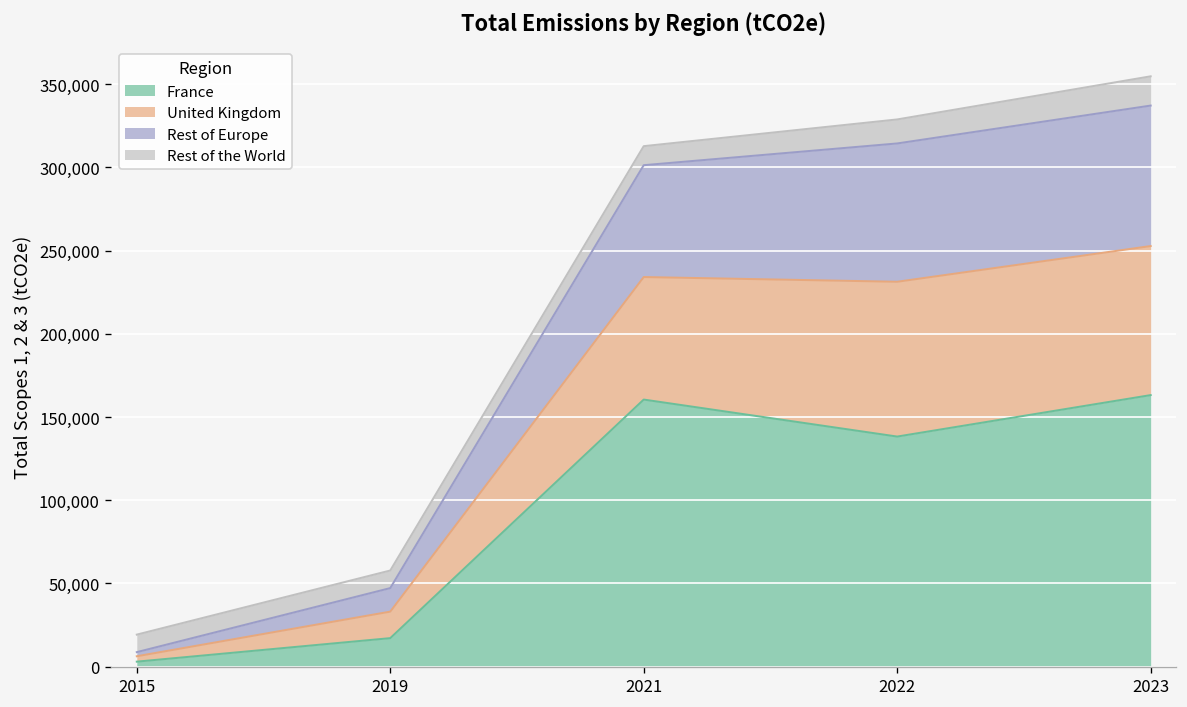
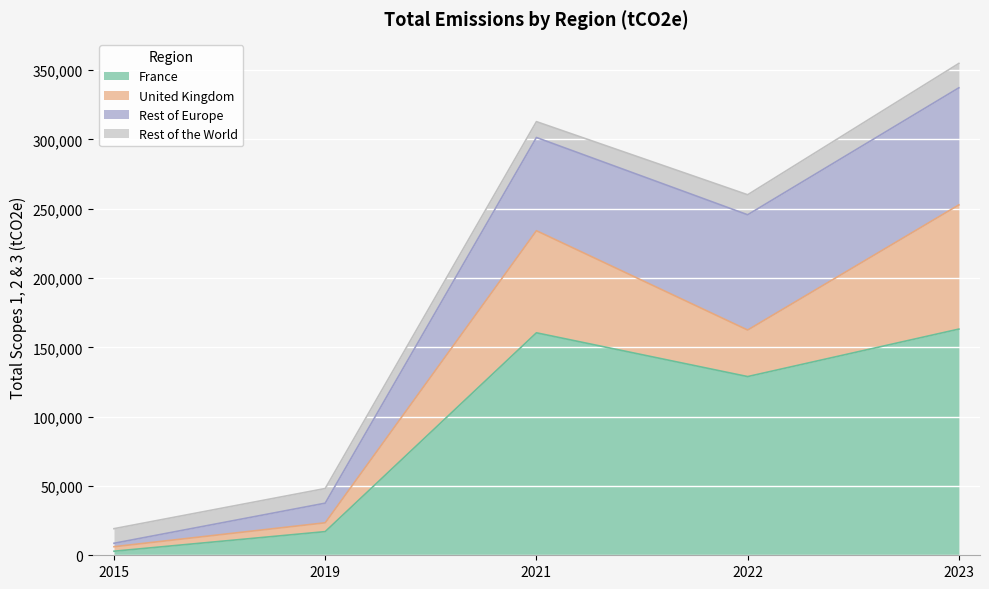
  {
    "France": {
      "2015": "3,000",
      "2019": "17,000",
      "2021": "160,000",
-     "2022": "138,000",
+     "2022": "129,000",
      "2023": "163,000"
    },
    "United Kingdom": {
      "2015": "3,000",
-     "2019": "16,000",
+     "2019": "6,000",
      "2021": "74,000",
-     "2022": "93,000",
+     "2022": "34,000",
      "2023": "90,000"
    }
  }
